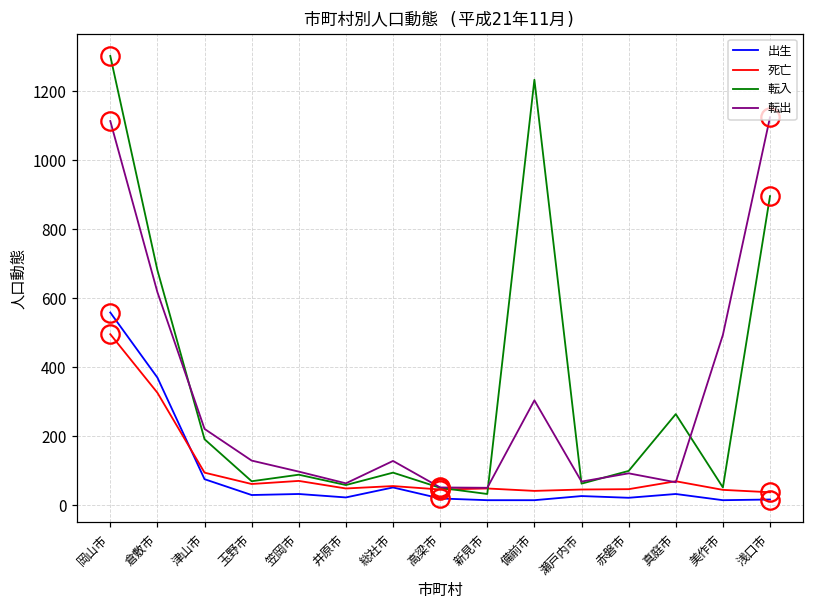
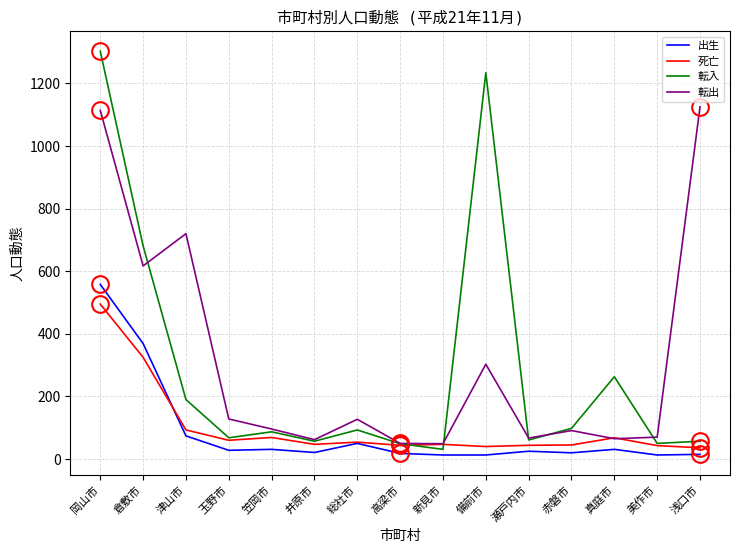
  {
    "出生": {
      "倉敷市": 370,
      "津山市": 70,
      "玉野市": 30,
      "笠岡市": 30,
      "井原市": 20,
      "新見市": 10,
      "備前市": 10,
      "瀬戸内市": 30,
      "赤磐市": 20,
      "真庭市": 30,
      "美作市": 10
    },
    "転入": {
      "倉敷市": 680,
      "津山市": 190,
      "笠岡市": 90,
      "総社市": 90,
      "新見市": 30,
      "備前市": 1230,
      "真庭市": 260,
-     "浅口市": 900
+     "浅口市": 60
    },
    "転出": {
      "倉敷市": 620,
-     "津山市": 220,
+     "津山市": 720,
      "玉野市": 130,
      "笠岡市": 100,
      "総社市": 130,
      "備前市": 300,
-     "美作市": 490
+     "美作市": 70
    }
  }
